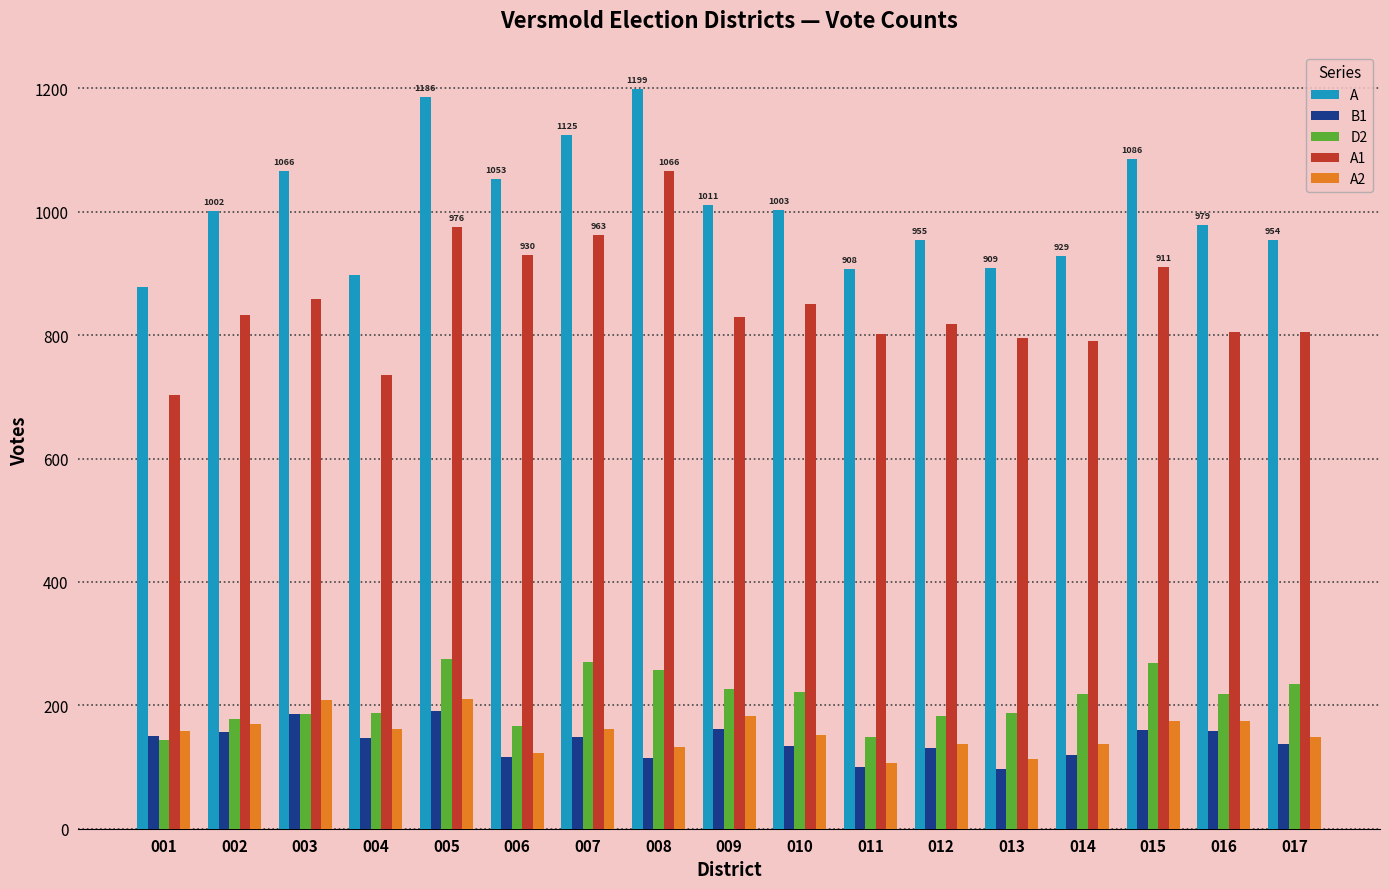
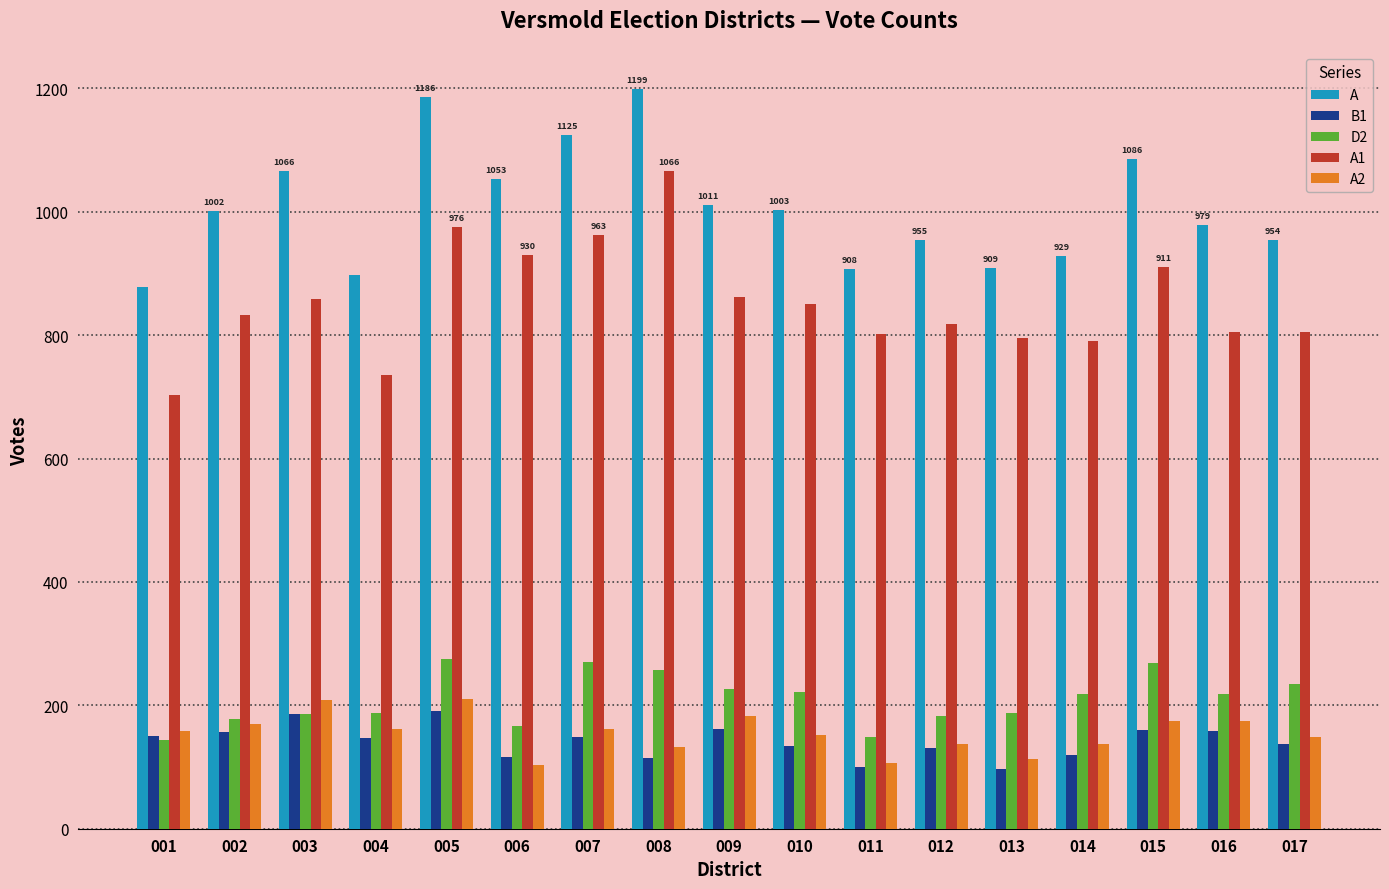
  {
    "A": {
      "002": 1002,
      "003": 1066,
      "005": 1186,
      "006": 1053,
      "007": 1125,
      "008": 1199,
      "009": 1011,
      "010": 1003,
      "011": 908,
      "012": 955,
      "013": 909,
      "014": 929,
      "015": 1086,
      "016": 979,
      "017": 954
    },
    "B1": {
      "001": 150,
      "002": 160,
      "003": 190,
      "004": 150,
      "005": 190,
      "006": 120,
      "007": 150,
      "008": 120,
      "009": 160,
      "010": 130,
      "011": 100,
      "012": 130,
      "013": 100,
      "014": 120,
      "015": 160,
      "016": 160,
      "017": 140
    },
    "D2": {
      "001": 140,
      "002": 180,
      "003": 190,
      "004": 190,
      "005": 280,
      "006": 170,
      "007": 270,
      "008": 260,
      "009": 230,
      "010": 220,
      "011": 150,
      "012": 180,
      "013": 190,
      "014": 220,
      "015": 270,
      "016": 220,
      "017": 230
    },
    "A1": {
      "001": 700,
      "002": 830,
      "003": 860,
      "004": 740,
-     "009": 830,
+     "009": 860,
      "010": 850,
      "011": 800,
      "012": 820,
      "013": 800,
      "014": 790,
      "016": 810,
      "017": 810
    },
    "A2": {
      "001": 160,
      "002": 170,
      "003": 210,
      "004": 160,
      "005": 210,
-     "006": 120,
+     "006": 100,
      "007": 160,
      "008": 130,
      "009": 180,
      "010": 150,
      "011": 110,
      "012": 140,
      "013": 110,
      "014": 140,
      "015": 180,
      "016": 170,
      "017": 150
    }
  }
